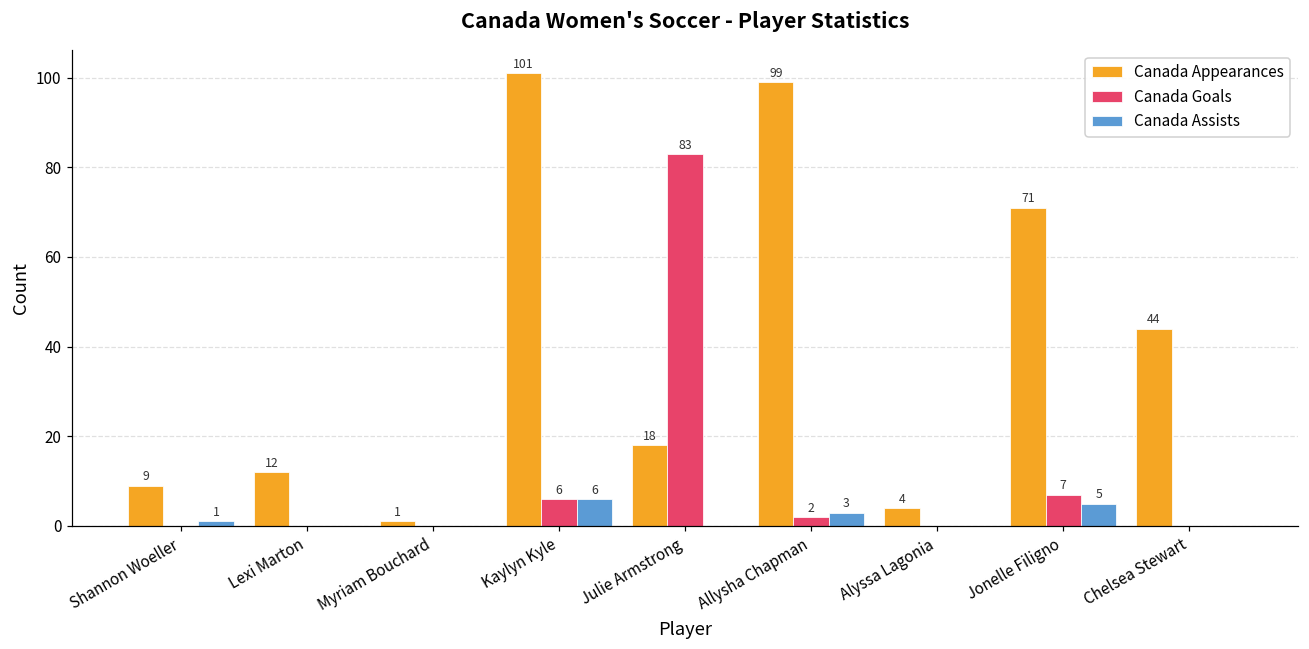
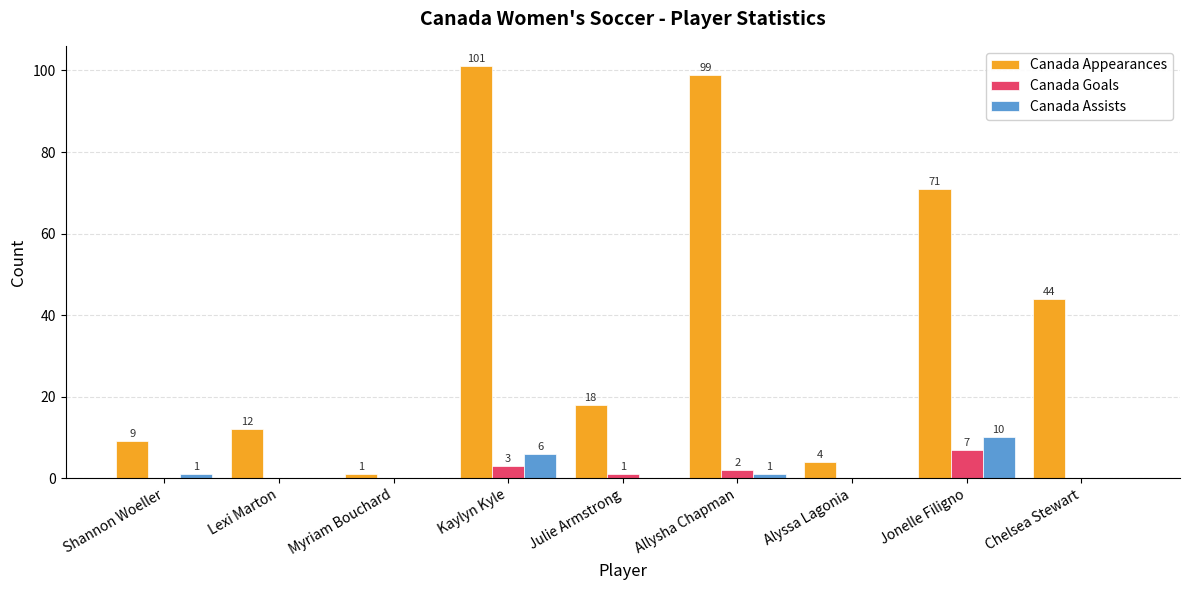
  {
    "Canada Appearances": {
      "Shannon Woeller": 9,
      "Lexi Marton": 12,
      "Myriam Bouchard": 1,
      "Kaylyn Kyle": 101,
      "Julie Armstrong": 18,
      "Allysha Chapman": 99,
      "Alyssa Lagonia": 4,
      "Jonelle Filigno": 71,
      "Chelsea Stewart": 44
    },
    "Canada Goals": {
-     "Kaylyn Kyle": 6,
-     "Julie Armstrong": 83,
+     "Kaylyn Kyle": 3,
+     "Julie Armstrong": 1,
      "Allysha Chapman": 2,
      "Jonelle Filigno": 7
    },
    "Canada Assists": {
      "Shannon Woeller": 1,
      "Kaylyn Kyle": 6,
-     "Allysha Chapman": 3,
-     "Jonelle Filigno": 5
+     "Allysha Chapman": 1,
+     "Jonelle Filigno": 10
    }
  }
